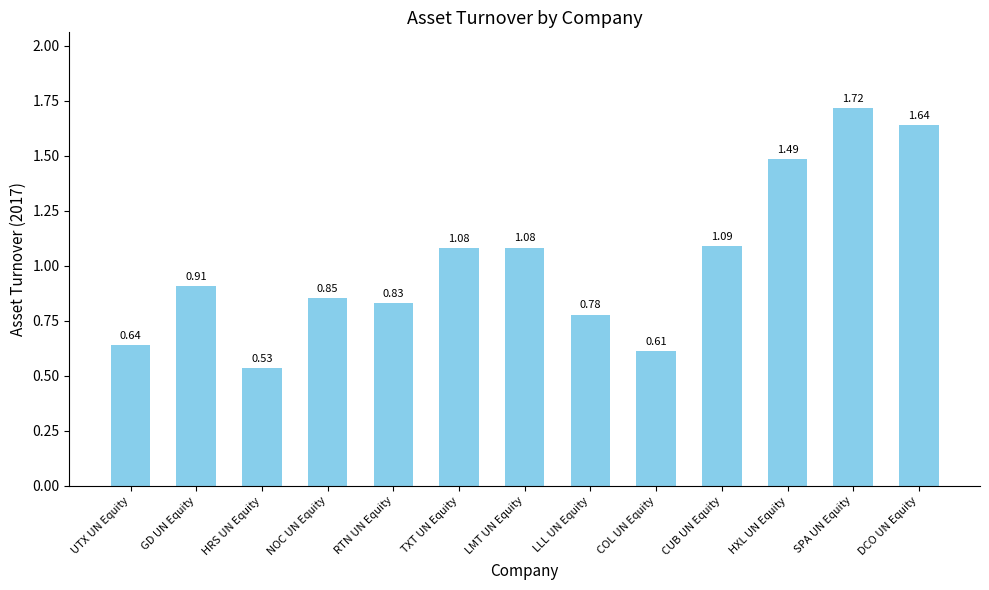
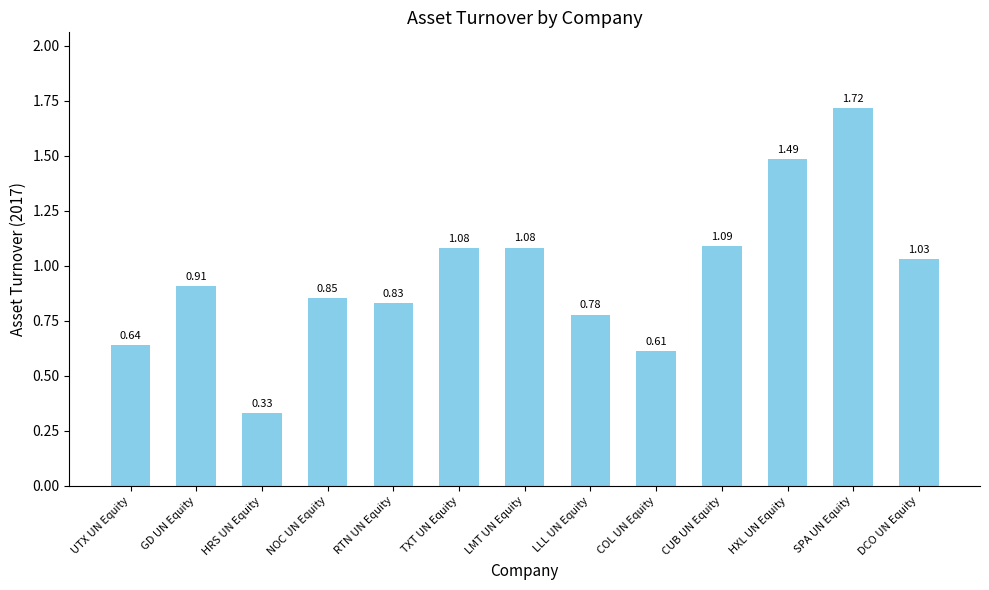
  {
    "UTX UN Equity": 0.64,
    "GD UN Equity": 0.91,
-   "HRS UN Equity": 0.53,
+   "HRS UN Equity": 0.33,
    "NOC UN Equity": 0.85,
    "RTN UN Equity": 0.83,
    "TXT UN Equity": 1.08,
    "LMT UN Equity": 1.08,
    "LLL UN Equity": 0.78,
    "COL UN Equity": 0.61,
    "CUB UN Equity": 1.09,
    "HXL UN Equity": 1.49,
    "SPA UN Equity": 1.72,
-   "DCO UN Equity": 1.64
+   "DCO UN Equity": 1.03
  }
